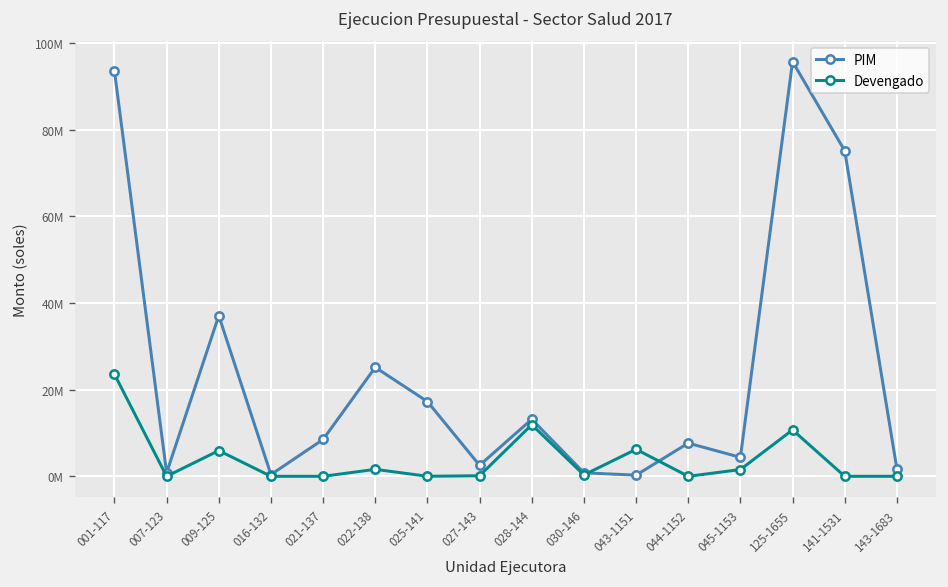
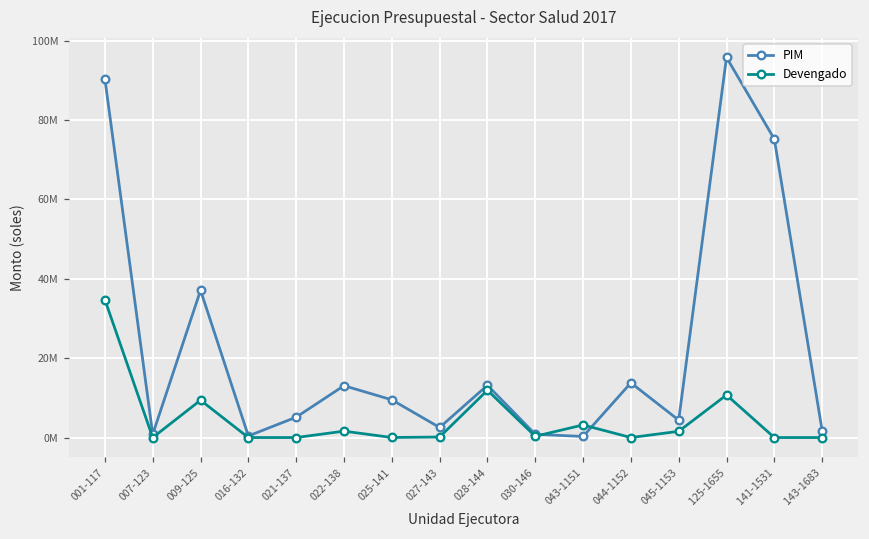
  {
    "PIM": {
-     "001-117": 94000000,
+     "001-117": 90000000,
      "007-123": 1000000,
      "009-125": 37000000,
-     "021-137": 9000000,
-     "022-138": 25000000,
-     "025-141": 17000000,
+     "021-137": 5000000,
+     "022-138": 13000000,
+     "025-141": 10000000,
      "027-143": 3000000,
      "028-144": 13000000,
      "043-1151": 0,
-     "044-1152": 8000000,
+     "044-1152": 14000000,
      "045-1153": 4000000,
      "125-1655": 96000000,
      "141-1531": 75000000,
      "143-1683": 2000000
    },
    "Devengado": {
-     "001-117": 24000000,
+     "001-117": 35000000,
      "007-123": 0,
-     "009-125": 6000000,
+     "009-125": 9000000,
      "021-137": 0,
      "022-138": 2000000,
      "025-141": 0,
      "027-143": 0,
      "028-144": 12000000,
-     "043-1151": 6000000,
+     "043-1151": 3000000,
      "044-1152": 0,
      "045-1153": 2000000,
      "125-1655": 11000000,
      "141-1531": 0,
      "143-1683": 0
    }
  }
